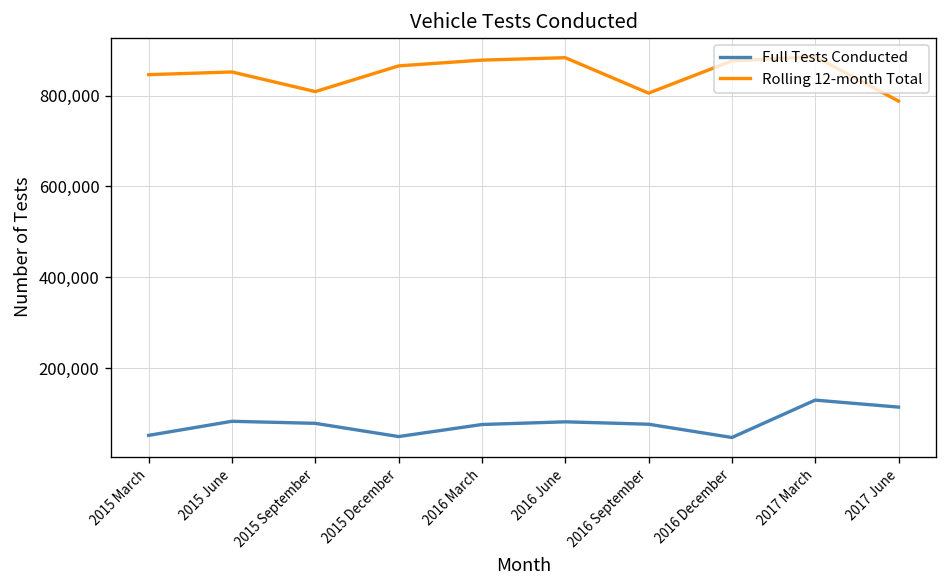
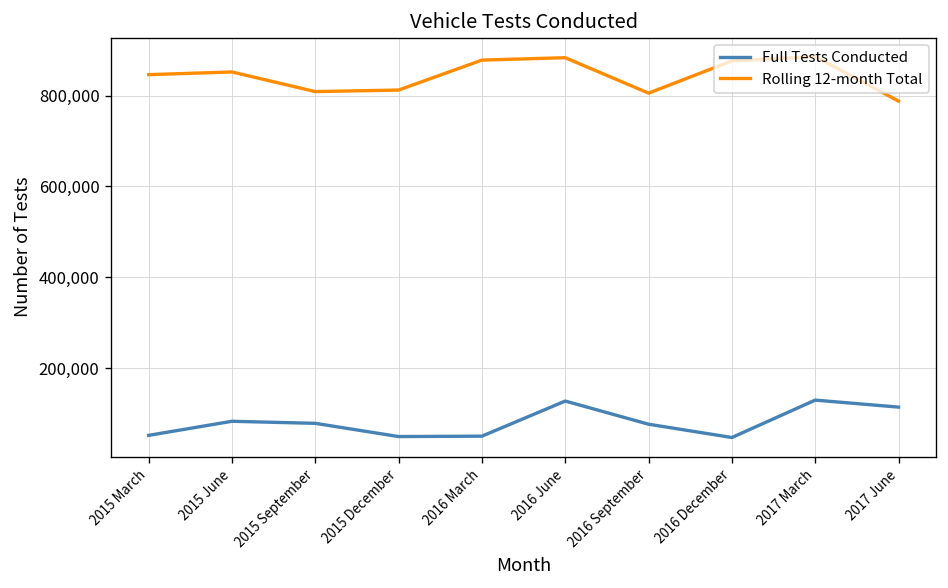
  {
    "Full Tests Conducted": {
      "2015 March": "50,000",
      "2015 June": "80,000",
      "2015 September": "80,000",
      "2015 December": "50,000",
-     "2016 March": "80,000",
-     "2016 June": "80,000",
+     "2016 March": "50,000",
+     "2016 June": "130,000",
      "2016 September": "80,000",
      "2016 December": "50,000",
      "2017 March": "130,000",
      "2017 June": "110,000"
    },
    "Rolling 12-month Total": {
      "2015 March": "850,000",
      "2015 June": "850,000",
      "2015 September": "810,000",
-     "2015 December": "870,000",
+     "2015 December": "810,000",
      "2016 March": "880,000",
      "2016 June": "880,000",
      "2016 September": "810,000",
      "2017 June": "790,000"
    }
  }
